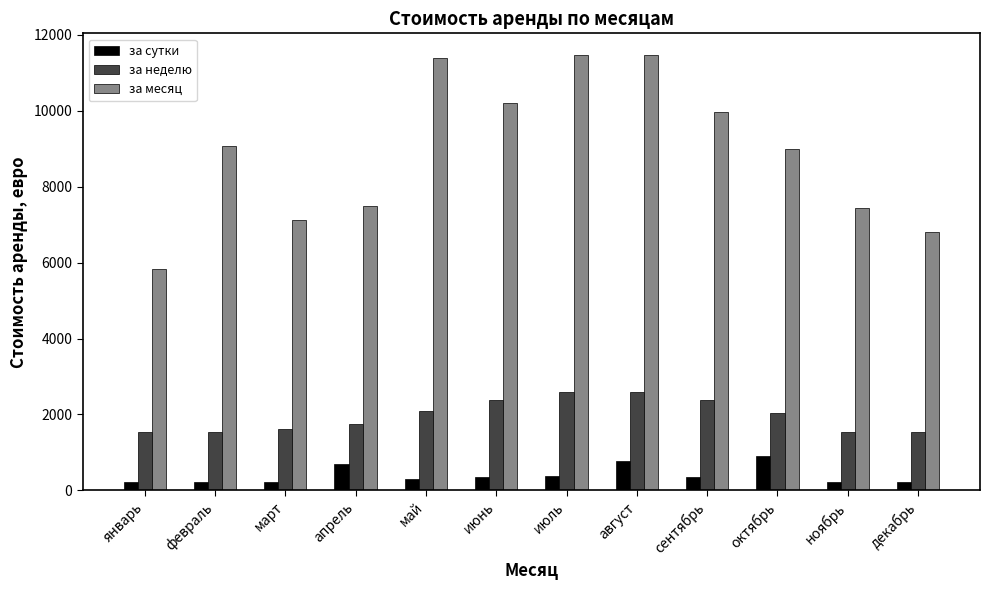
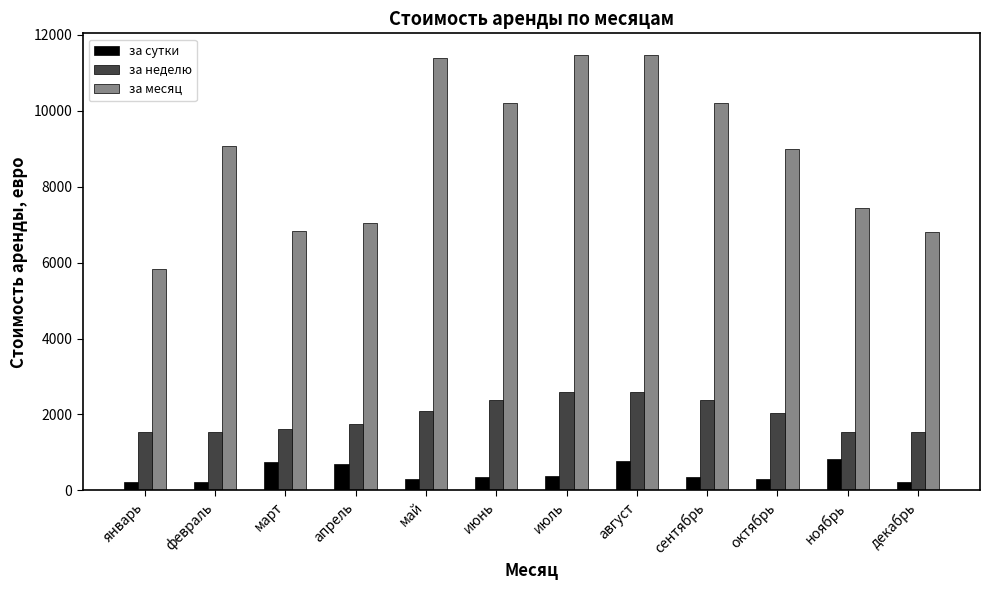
  {
    "за сутки": {
      "январь": 200,
      "февраль": 200,
-     "март": 200,
+     "март": 700,
      "апрель": 700,
      "май": 300,
      "июнь": 300,
      "июль": 400,
      "август": 800,
      "сентябрь": 300,
-     "октябрь": 900,
-     "ноябрь": 200,
+     "октябрь": 300,
+     "ноябрь": 800,
      "декабрь": 200
    },
    "за неделю": {
      "январь": 1500,
      "февраль": 1500,
      "март": 1600,
      "апрель": 1800,
      "май": 2100,
      "июнь": 2400,
      "июль": 2600,
      "август": 2600,
      "сентябрь": 2400,
      "октябрь": 2000,
      "ноябрь": 1500,
      "декабрь": 1500
    },
    "за месяц": {
      "январь": 5800,
      "февраль": 9100,
-     "март": 7100,
-     "апрель": 7500,
+     "март": 6800,
+     "апрель": 7000,
      "май": 11400,
      "июнь": 10200,
      "июль": 11500,
      "август": 11500,
-     "сентябрь": 10000,
+     "сентябрь": 10200,
      "октябрь": 9000,
      "ноябрь": 7400,
      "декабрь": 6800
    }
  }
